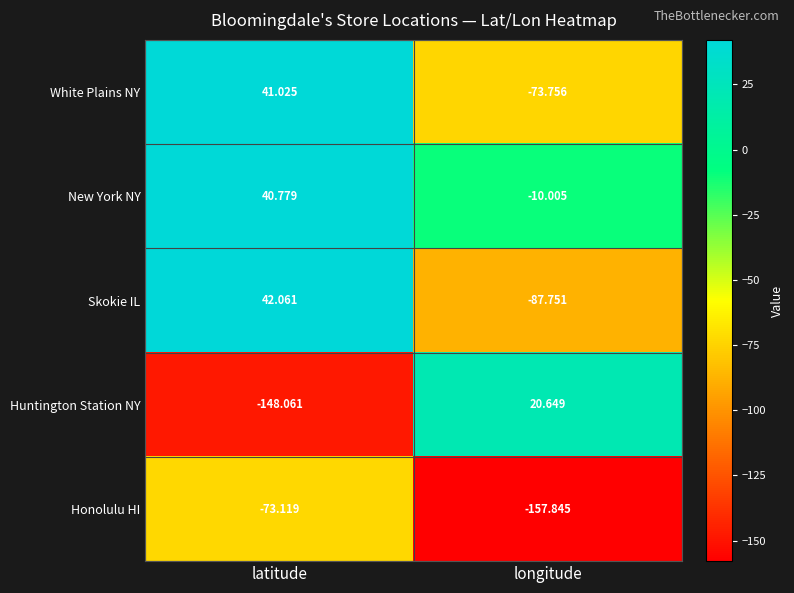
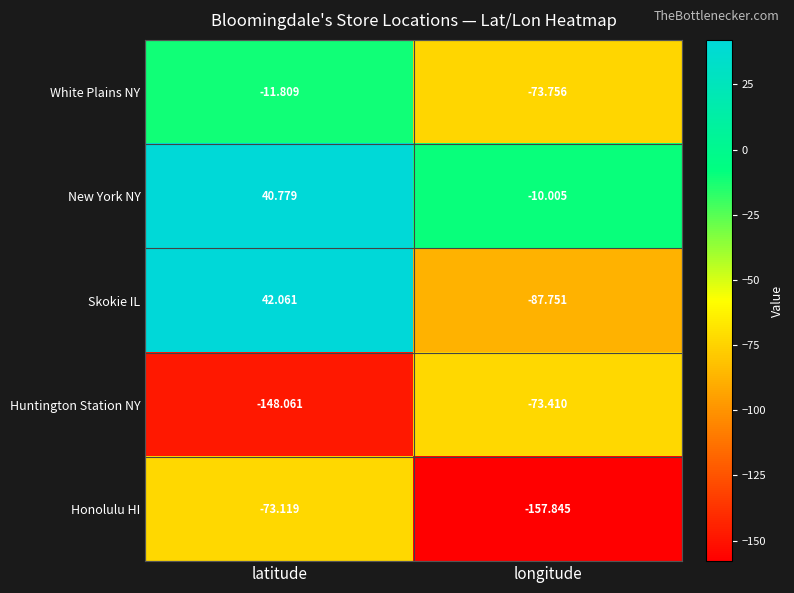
  {
    "White Plains NY": {
-     "latitude": 41.025,
+     "latitude": -11.809,
      "longitude": -73.756
    },
    "New York NY": {
      "latitude": 40.779,
      "longitude": -10.005
    },
    "Skokie IL": {
      "latitude": 42.061,
      "longitude": -87.751
    },
    "Huntington Station NY": {
      "latitude": -148.061,
-     "longitude": 20.649
+     "longitude": -73.410
    },
    "Honolulu HI": {
      "latitude": -73.119,
      "longitude": -157.845
    }
  }
